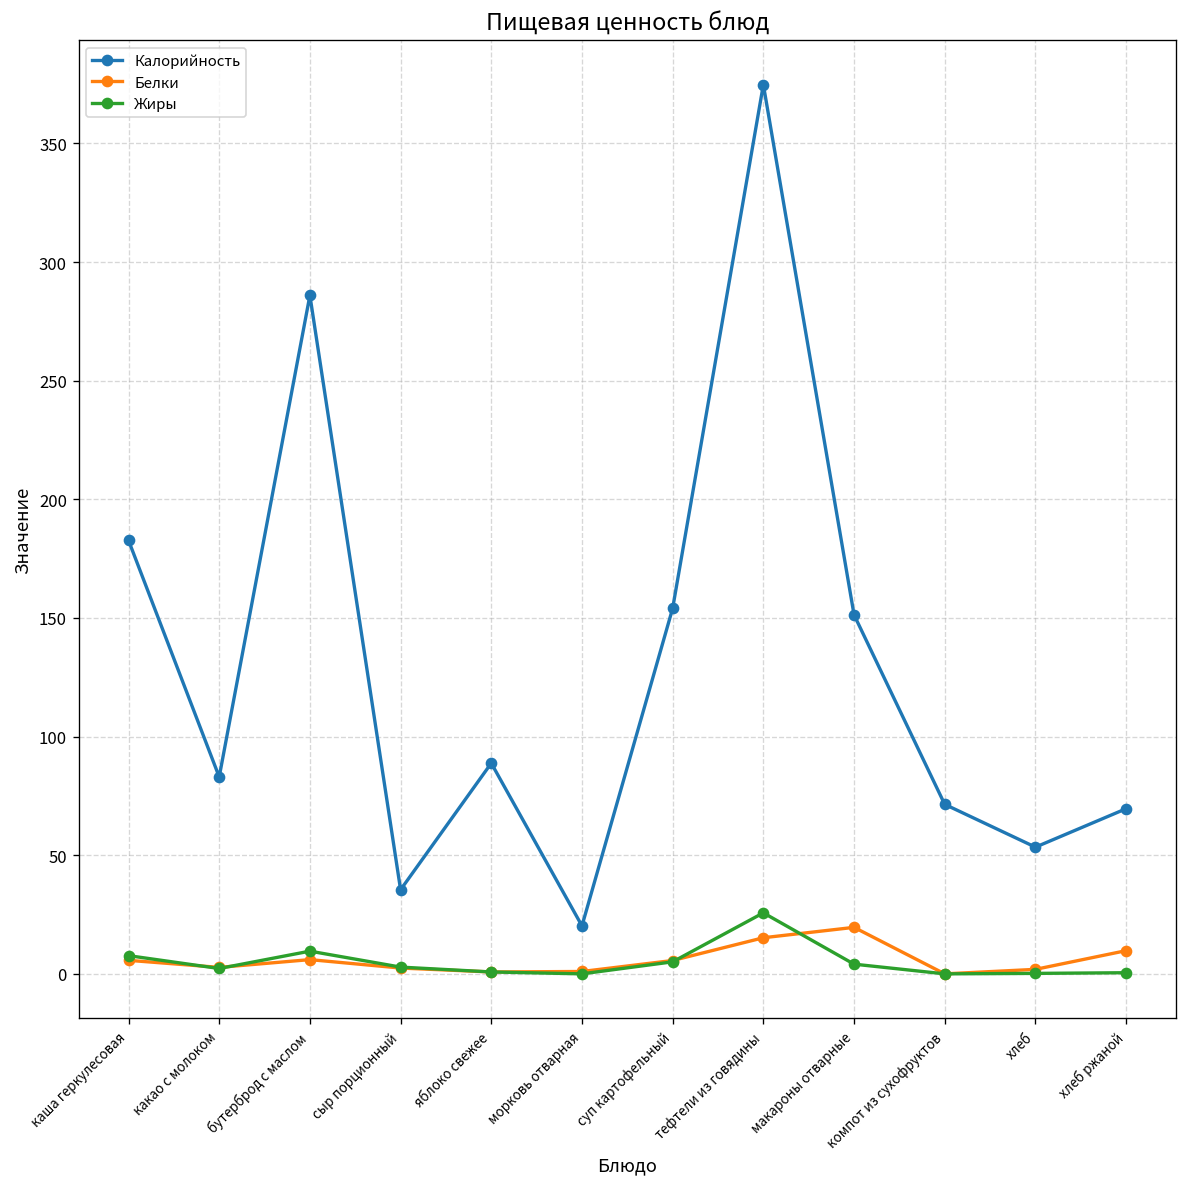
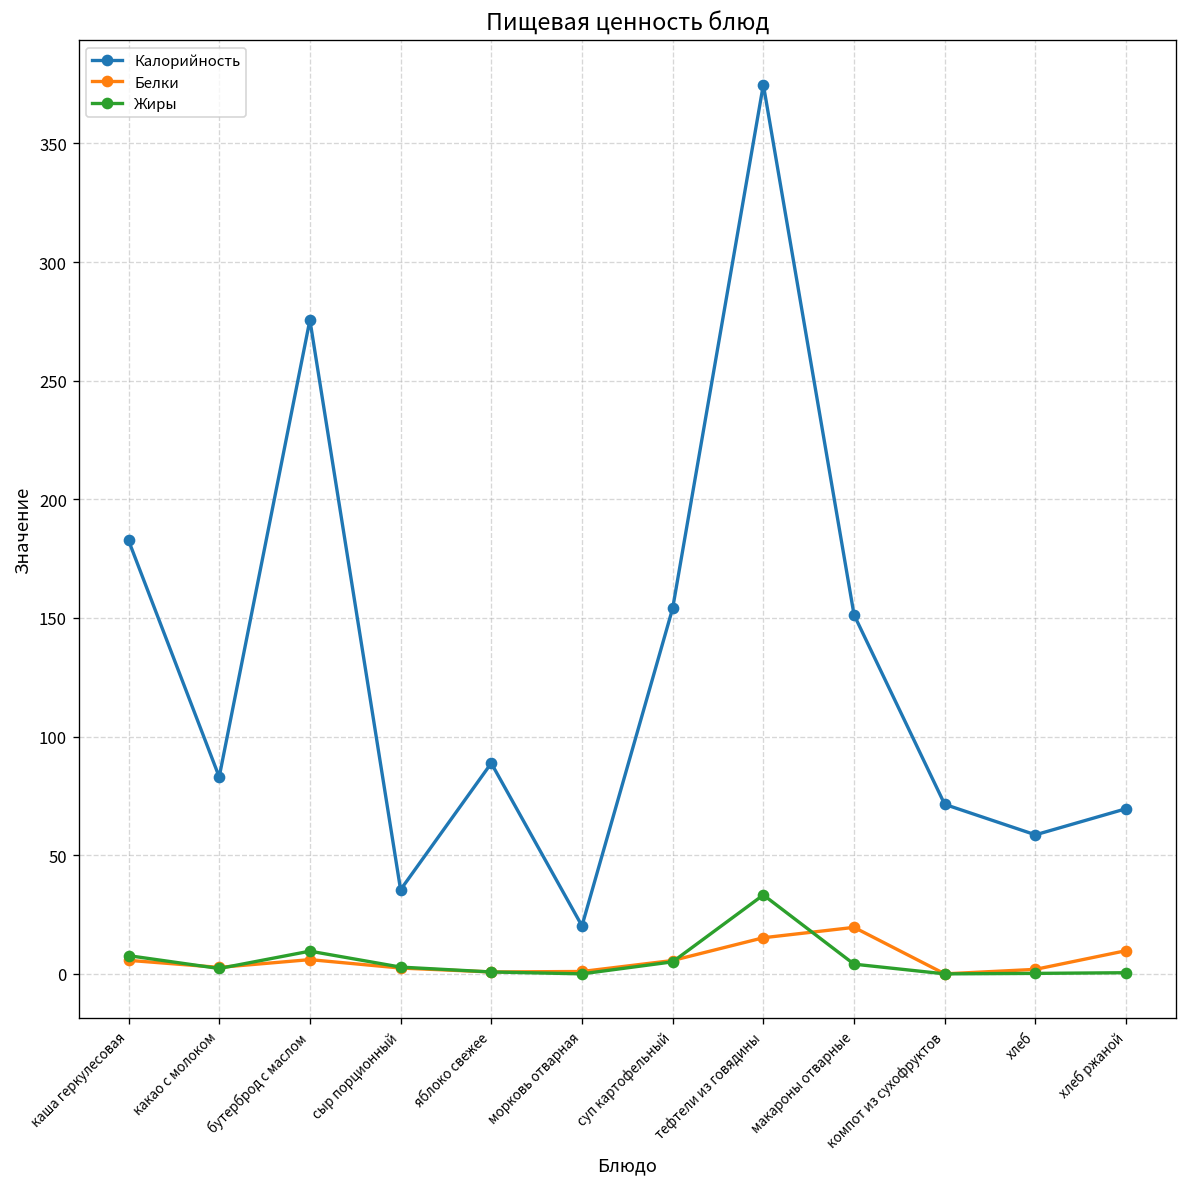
  {
    "Калорийность": {
      "каша геркулесовая": 183,
      "какао с молоком": 83,
-     "бутерброд с маслом": 286,
+     "бутерброд с маслом": 276,
      "сыр порционный": 35,
      "яблоко свежее": 89,
      "морковь отварная": 20,
      "суп картофельный": 154,
      "тефтели из говядины": 375,
      "макароны отварные": 151,
      "компот из сухофруктов": 71,
-     "хлеб": 53,
+     "хлеб": 59,
      "хлеб ржаной": 70
    },
    "Белки": {
      "каша геркулесовая": 6,
      "бутерброд с маслом": 6,
      "тефтели из говядины": 15,
      "макароны отварные": 20,
      "хлеб": 2,
      "хлеб ржаной": 10
    },
    "Жиры": {
      "каша геркулесовая": 8,
      "бутерброд с маслом": 10,
-     "тефтели из говядины": 26,
+     "тефтели из говядины": 33,
      "макароны отварные": 4,
      "хлеб": 0,
      "хлеб ржаной": 0
    }
  }
